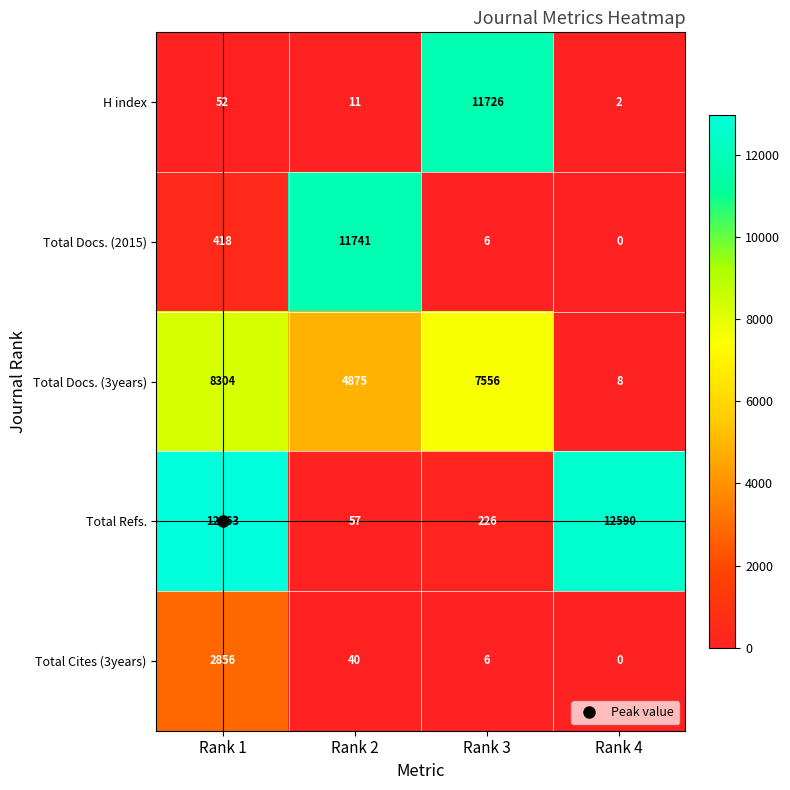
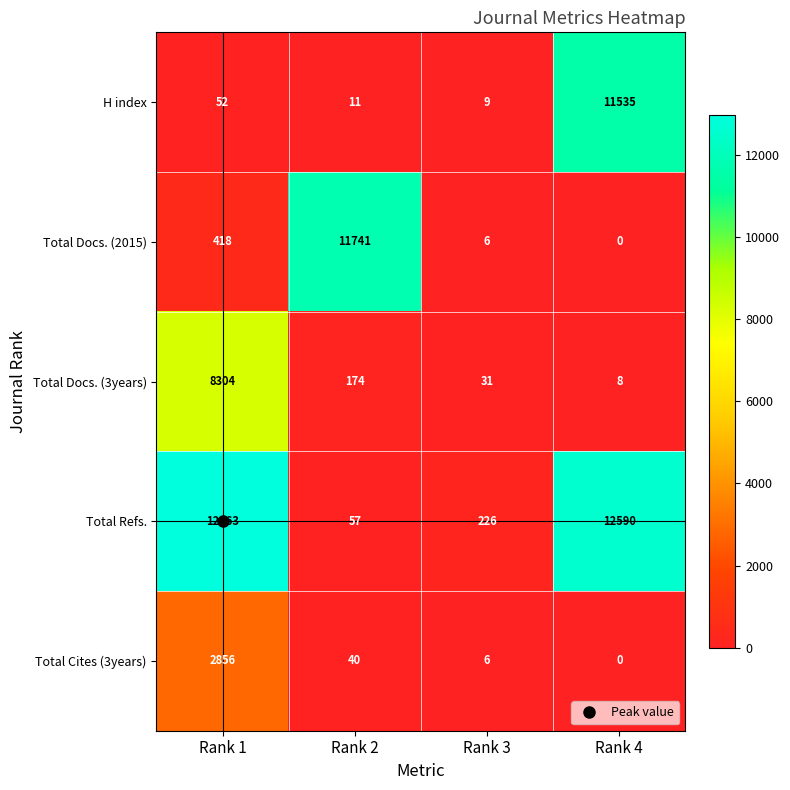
  {
    "H index": {
      "Rank 1": 52,
      "Rank 2": 11,
-     "Rank 3": 11726,
-     "Rank 4": 2
+     "Rank 3": 9,
+     "Rank 4": 11535
    },
    "Total Docs. (2015)": {
      "Rank 1": 418,
      "Rank 2": 11741,
      "Rank 3": 6,
      "Rank 4": 0
    },
    "Total Docs. (3years)": {
      "Rank 1": 8304,
-     "Rank 2": 4875,
-     "Rank 3": 7556,
+     "Rank 2": 174,
+     "Rank 3": 31,
      "Rank 4": 8
    },
    "Total Refs.": {
      "Rank 2": 57,
      "Rank 3": 226,
      "Rank 4": 12590
    },
    "Total Cites (3years)": {
      "Rank 1": 2856,
      "Rank 2": 40,
      "Rank 3": 6,
      "Rank 4": 0
    }
  }
